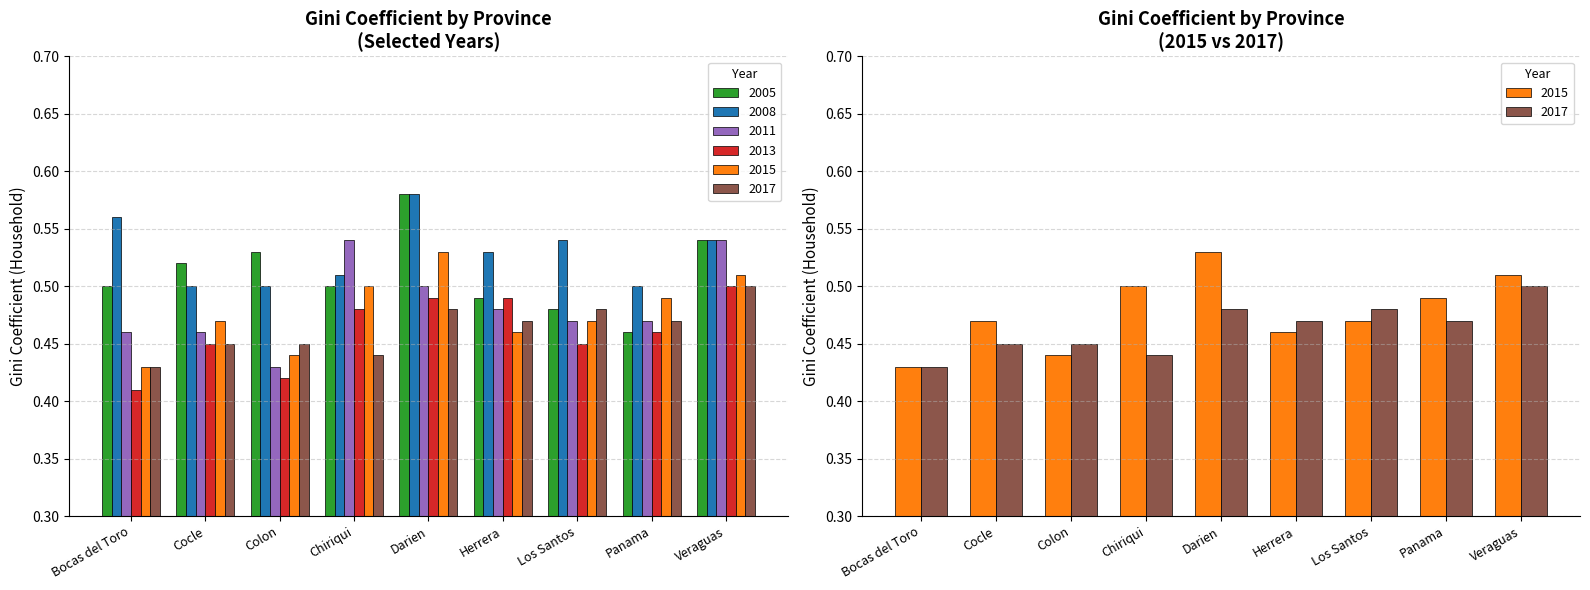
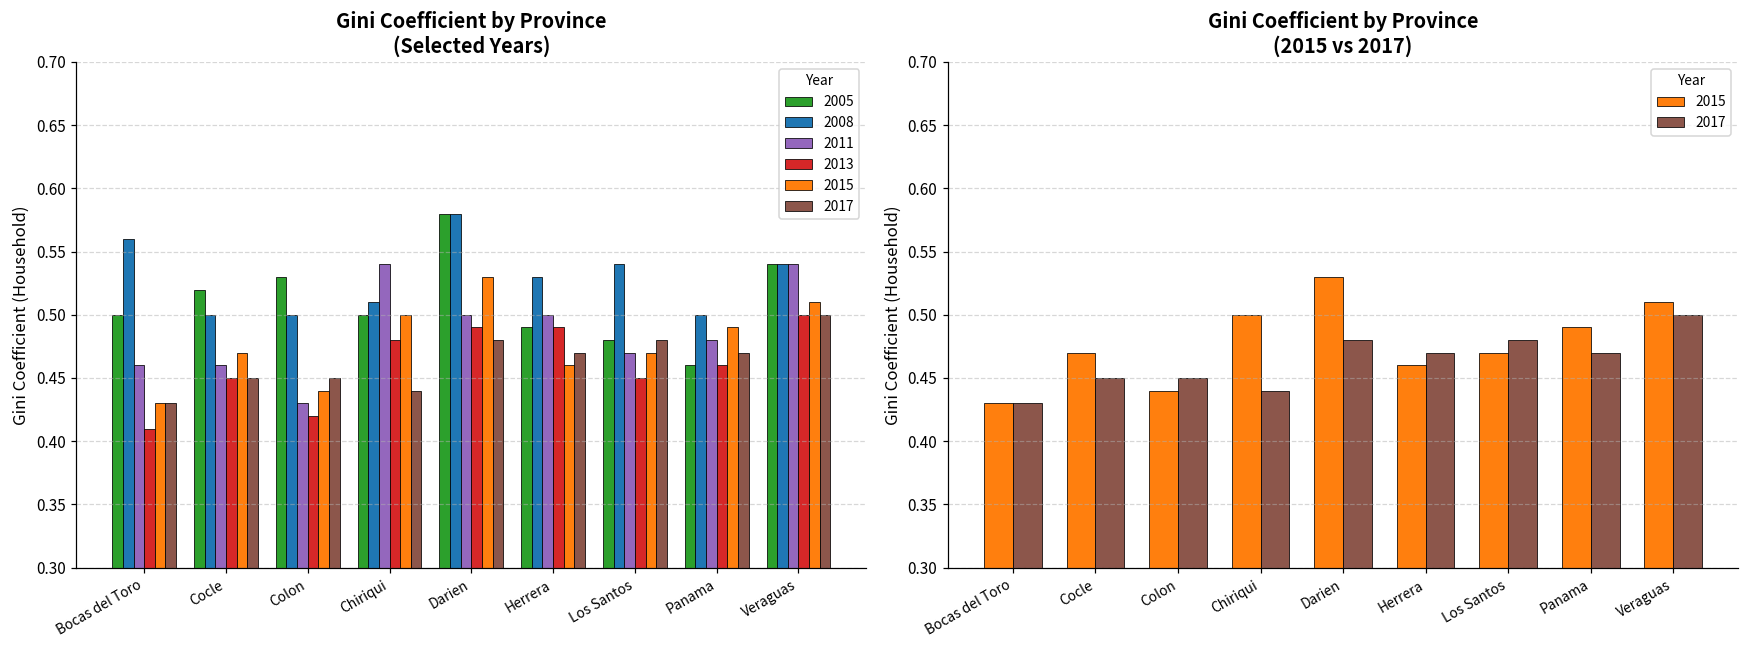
  {
    "Gini Coefficient by Province (Selected Years)": {
      "2005": {
        "Bocas del Toro": 0.50,
        "Cocle": 0.52,
        "Colon": 0.53,
        "Chiriqui": 0.50,
        "Darien": 0.58,
        "Herrera": 0.49,
        "Los Santos": 0.48,
        "Panama": 0.46,
        "Veraguas": 0.54
      },
      "2008": {
        "Bocas del Toro": 0.56,
        "Cocle": 0.50,
        "Colon": 0.50,
        "Chiriqui": 0.51,
        "Darien": 0.58,
        "Herrera": 0.53,
        "Los Santos": 0.54,
        "Panama": 0.50,
        "Veraguas": 0.54
      },
      "2011": {
        "Bocas del Toro": 0.46,
        "Cocle": 0.46,
        "Colon": 0.43,
        "Chiriqui": 0.54,
        "Darien": 0.50,
-       "Herrera": 0.48,
+       "Herrera": 0.50,
        "Los Santos": 0.47,
-       "Panama": 0.47,
+       "Panama": 0.48,
        "Veraguas": 0.54
      },
      "2013": {
        "Bocas del Toro": 0.41,
        "Cocle": 0.45,
        "Colon": 0.42,
        "Chiriqui": 0.48,
        "Darien": 0.49,
        "Herrera": 0.49,
        "Los Santos": 0.45,
        "Panama": 0.46,
        "Veraguas": 0.50
      },
      "2015": {
        "Bocas del Toro": 0.43,
        "Cocle": 0.47,
        "Colon": 0.44,
        "Chiriqui": 0.50,
        "Darien": 0.53,
        "Herrera": 0.46,
        "Los Santos": 0.47,
        "Panama": 0.49,
        "Veraguas": 0.51
      },
      "2017": {
        "Bocas del Toro": 0.43,
        "Cocle": 0.45,
        "Colon": 0.45,
        "Chiriqui": 0.44,
        "Darien": 0.48,
        "Herrera": 0.47,
        "Los Santos": 0.48,
        "Panama": 0.47,
        "Veraguas": 0.50
      }
    },
    "Gini Coefficient by Province (2015 vs 2017)": {
      "2015": {
        "Bocas del Toro": 0.430,
        "Cocle": 0.470,
        "Colon": 0.440,
        "Chiriqui": 0.500,
        "Darien": 0.530,
        "Herrera": 0.460,
        "Los Santos": 0.470,
        "Panama": 0.490,
        "Veraguas": 0.510
      },
      "2017": {
        "Bocas del Toro": 0.430,
        "Cocle": 0.450,
        "Colon": 0.450,
        "Chiriqui": 0.440,
        "Darien": 0.480,
        "Herrera": 0.470,
        "Los Santos": 0.480,
        "Panama": 0.470,
        "Veraguas": 0.500
      }
    }
  }
